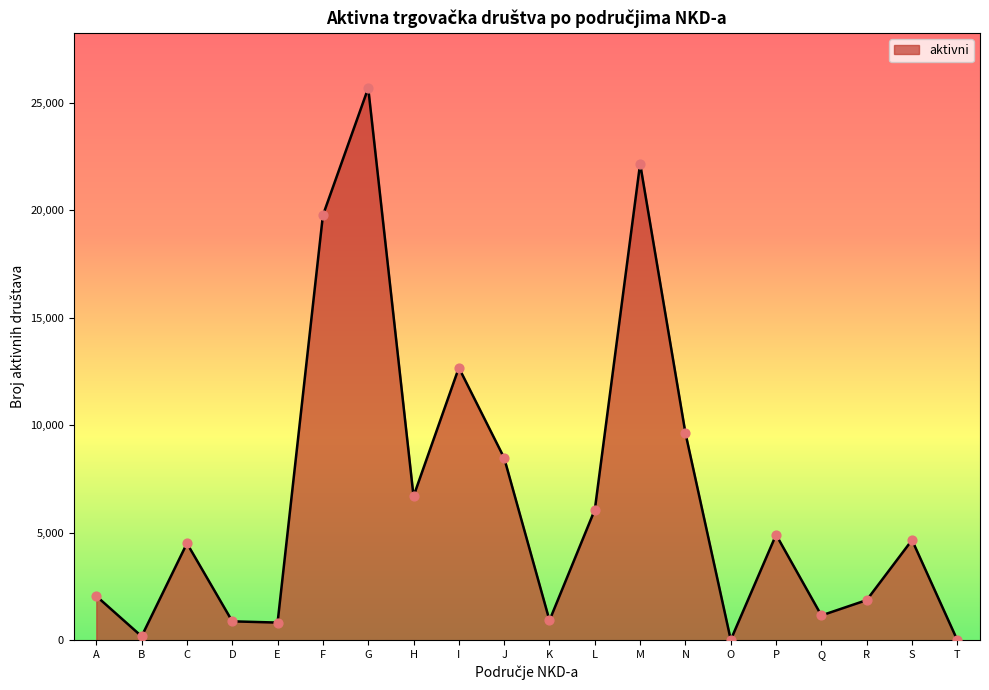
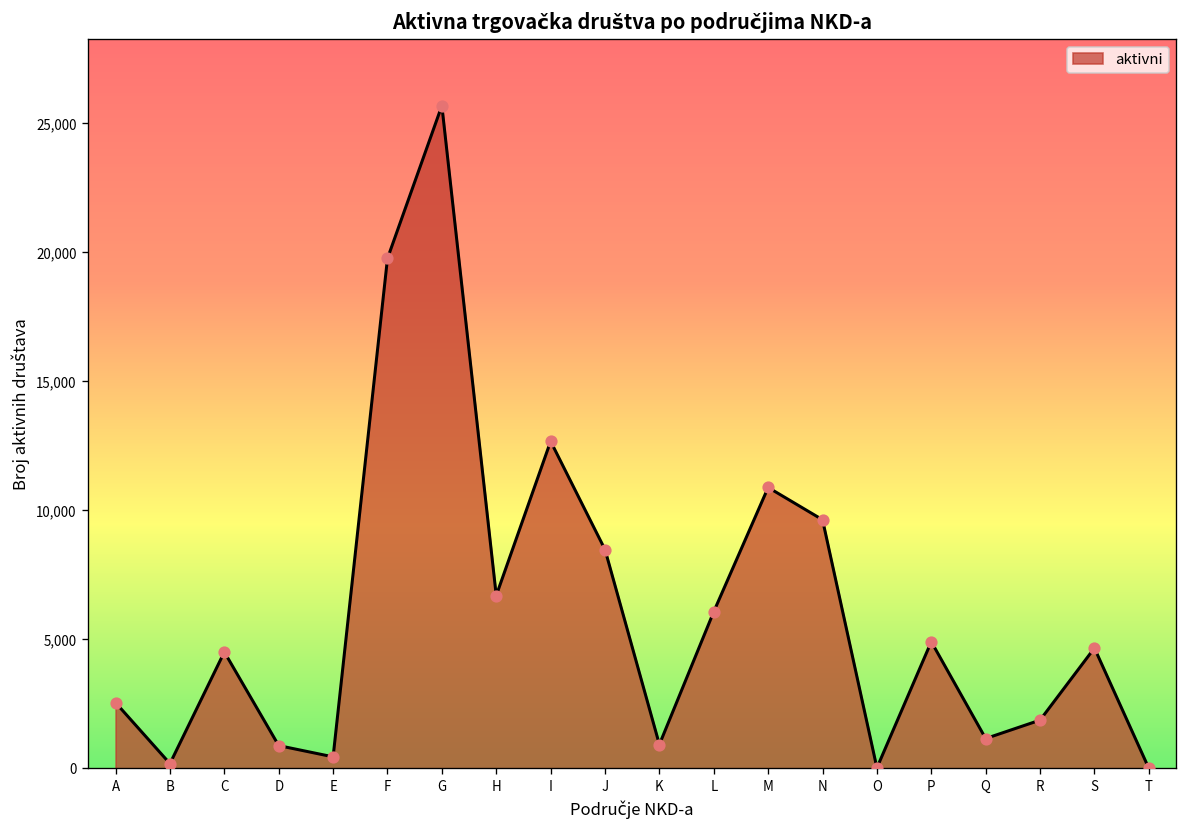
  {
-   "A": "2,100",
+   "A": "2,500",
    "B": "200",
    "C": "4,500",
    "D": "900",
-   "E": "800",
+   "E": "400",
    "F": "19,800",
    "G": "25,700",
    "H": "6,700",
    "I": "12,700",
    "J": "8,500",
    "K": "900",
    "L": "6,100",
-   "M": "22,200",
+   "M": "10,900",
    "N": "9,600",
    "O": "0",
    "P": "4,900",
    "Q": "1,200",
    "R": "1,900",
    "S": "4,700",
    "T": "0"
  }
